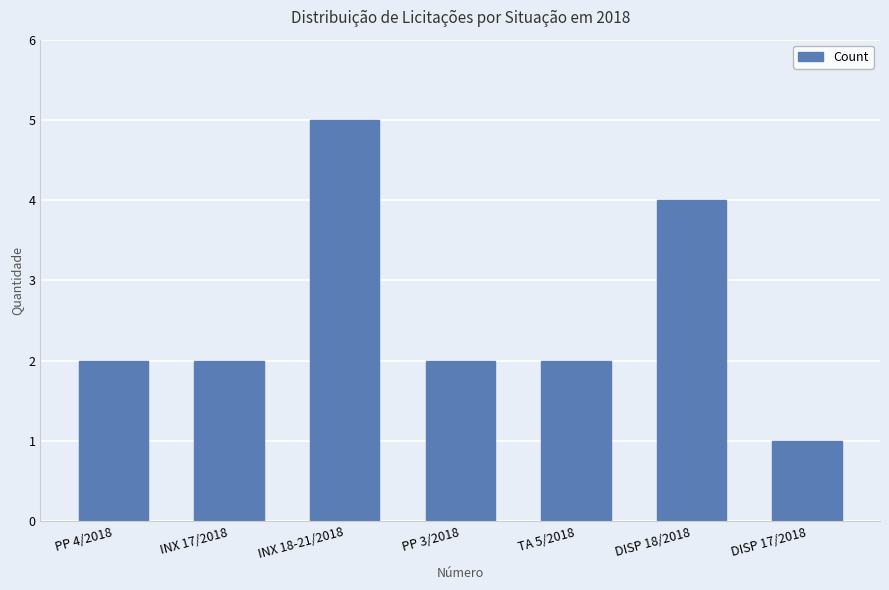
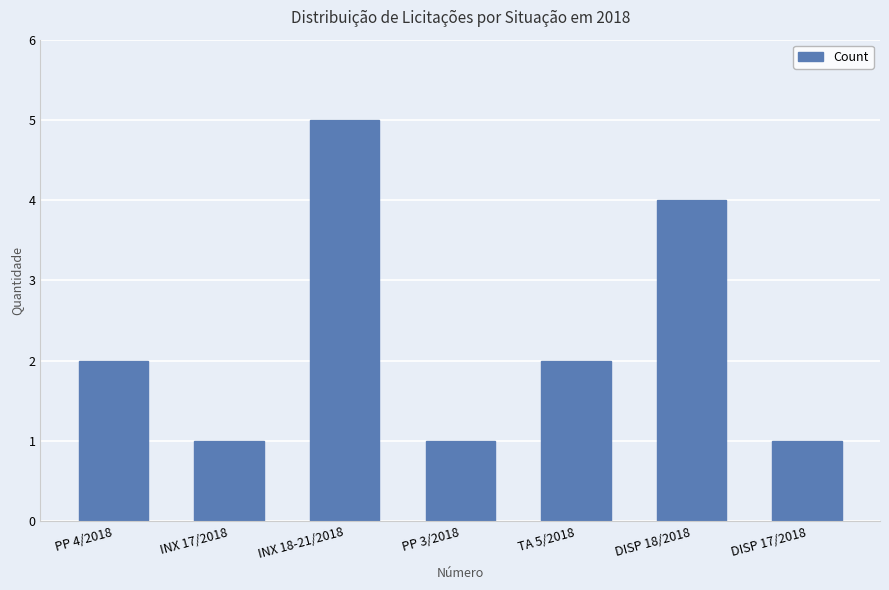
  {
    "PP 4/2018": 2,
-   "INX 17/2018": 2,
+   "INX 17/2018": 1,
    "INX 18-21/2018": 5,
-   "PP 3/2018": 2,
+   "PP 3/2018": 1,
    "TA 5/2018": 2,
    "DISP 18/2018": 4,
    "DISP 17/2018": 1
  }
